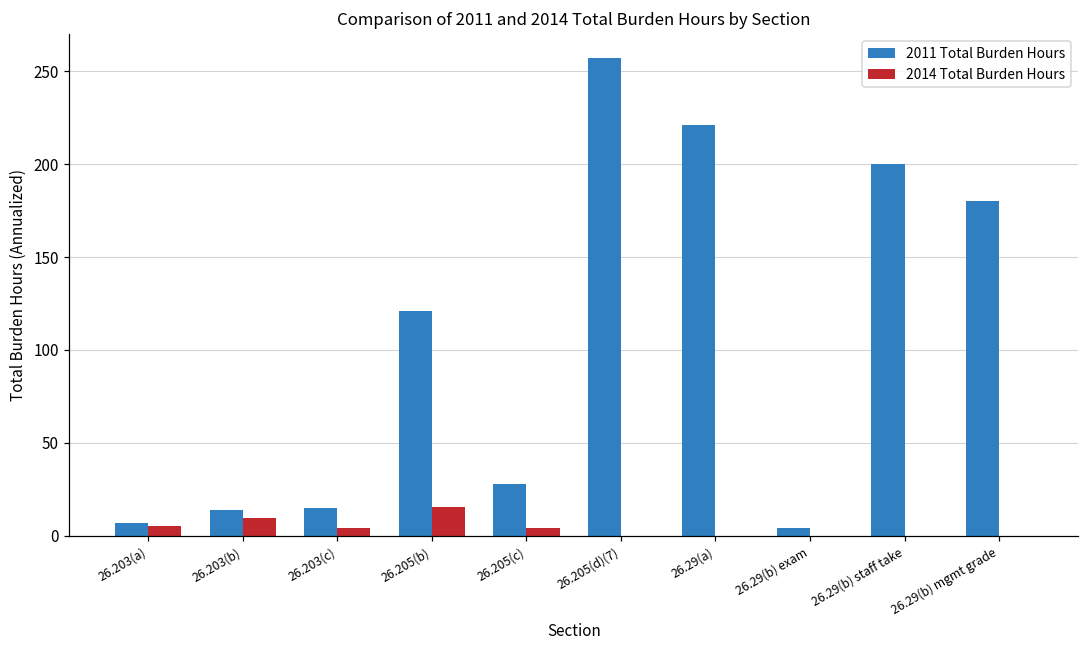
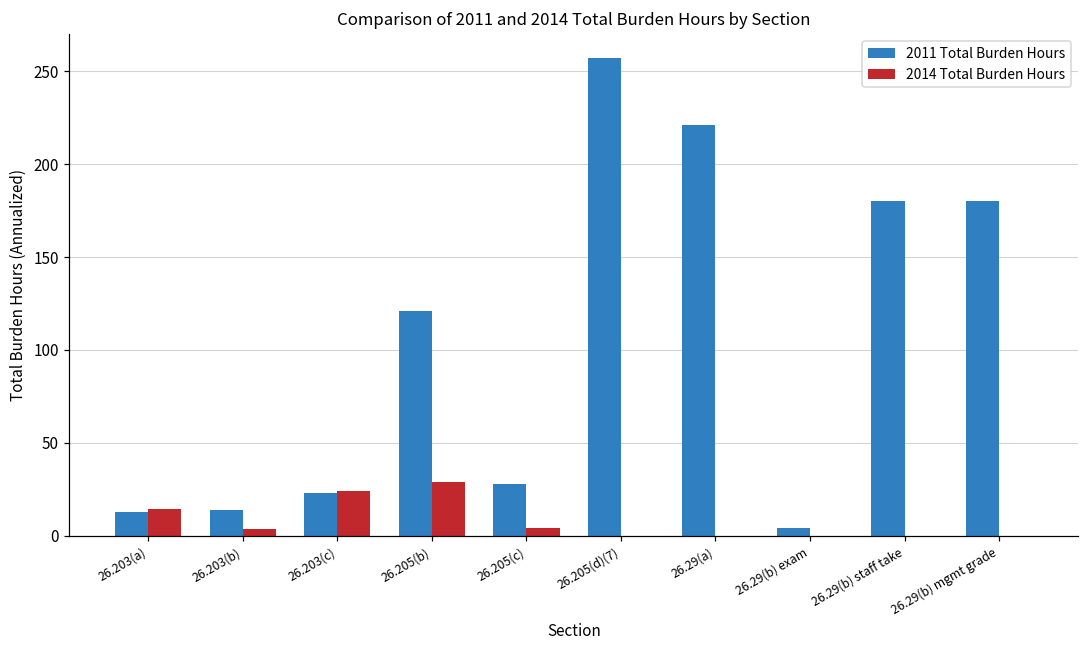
  {
    "2011 Total Burden Hours": {
-     "26.203(a)": 7,
+     "26.203(a)": 13,
      "26.203(b)": 14,
-     "26.203(c)": 15,
+     "26.203(c)": 23,
      "26.205(b)": 121,
      "26.205(c)": 28,
      "26.205(d)(7)": 257,
      "26.29(a)": 221,
      "26.29(b) exam": 4,
-     "26.29(b) staff take": 200,
+     "26.29(b) staff take": 180,
      "26.29(b) mgmt grade": 180
    },
    "2014 Total Burden Hours": {
-     "26.203(a)": 5,
-     "26.203(b)": 9,
-     "26.203(c)": 4,
-     "26.205(b)": 15,
+     "26.203(a)": 15,
+     "26.203(b)": 3,
+     "26.203(c)": 24,
+     "26.205(b)": 29,
      "26.205(c)": 4,
      "26.205(d)(7)": 0,
      "26.29(a)": 0,
      "26.29(b) exam": 0,
      "26.29(b) staff take": 0,
      "26.29(b) mgmt grade": 0
    }
  }
